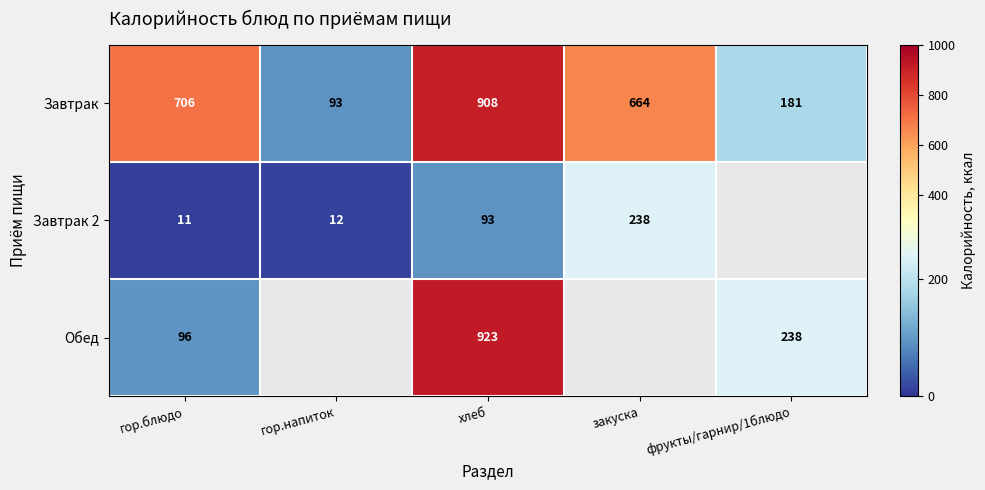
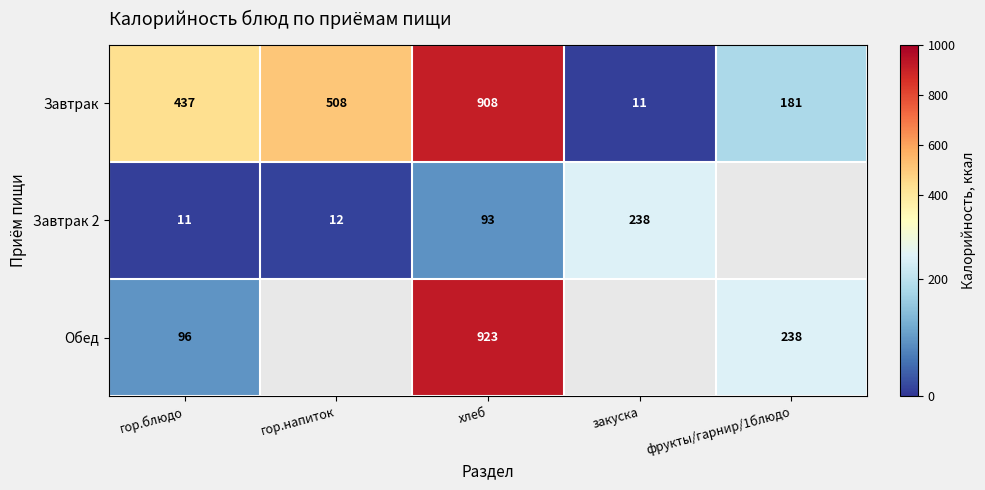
  {
    "Завтрак": {
-     "гор.блюдо": 706,
-     "гор.напиток": 93,
+     "гор.блюдо": 437,
+     "гор.напиток": 508,
      "хлеб": 908,
-     "закуска": 664,
+     "закуска": 11,
      "фрукты/гарнир/1блюдо": 181
    },
    "Завтрак 2": {
      "гор.блюдо": 11,
      "гор.напиток": 12,
      "хлеб": 93,
      "закуска": 238
    },
    "Обед": {
      "гор.блюдо": 96,
      "хлеб": 923,
      "фрукты/гарнир/1блюдо": 238
    }
  }
